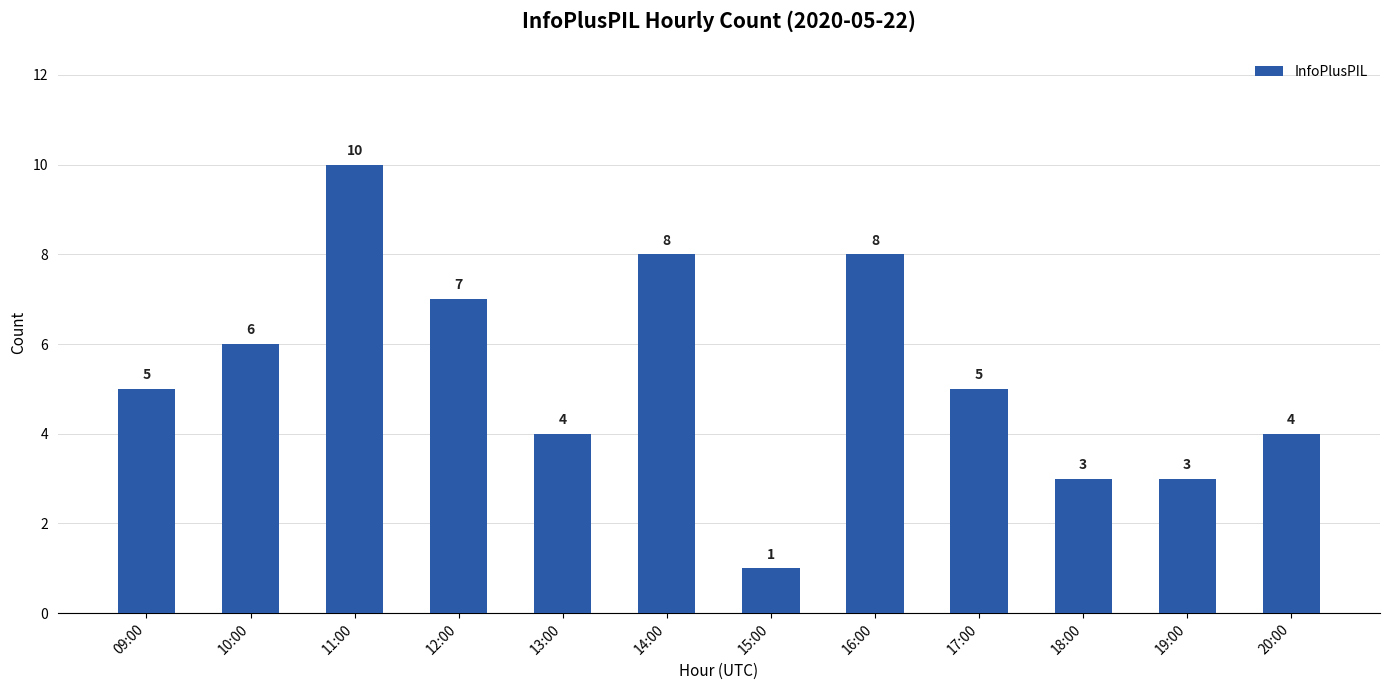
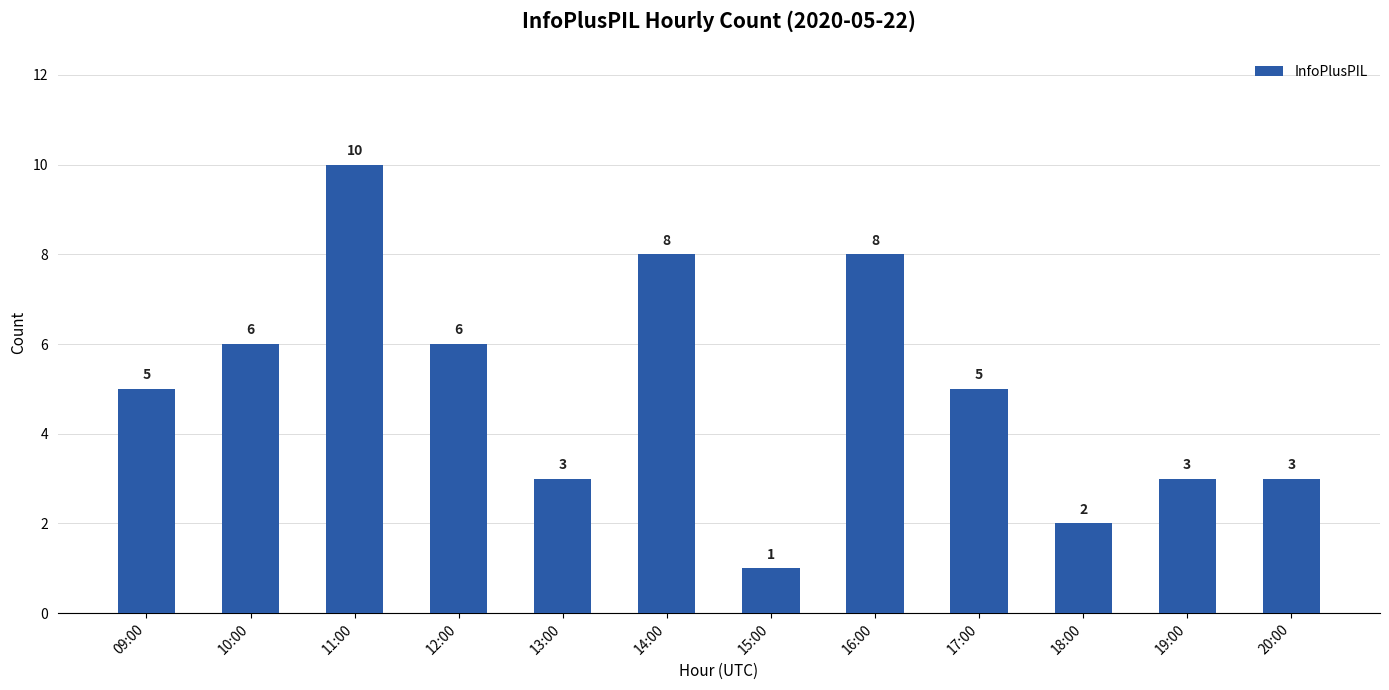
  {
    "09:00": 5,
    "10:00": 6,
    "11:00": 10,
-   "12:00": 7,
-   "13:00": 4,
+   "12:00": 6,
+   "13:00": 3,
    "14:00": 8,
    "15:00": 1,
    "16:00": 8,
    "17:00": 5,
-   "18:00": 3,
+   "18:00": 2,
    "19:00": 3,
-   "20:00": 4
+   "20:00": 3
  }
